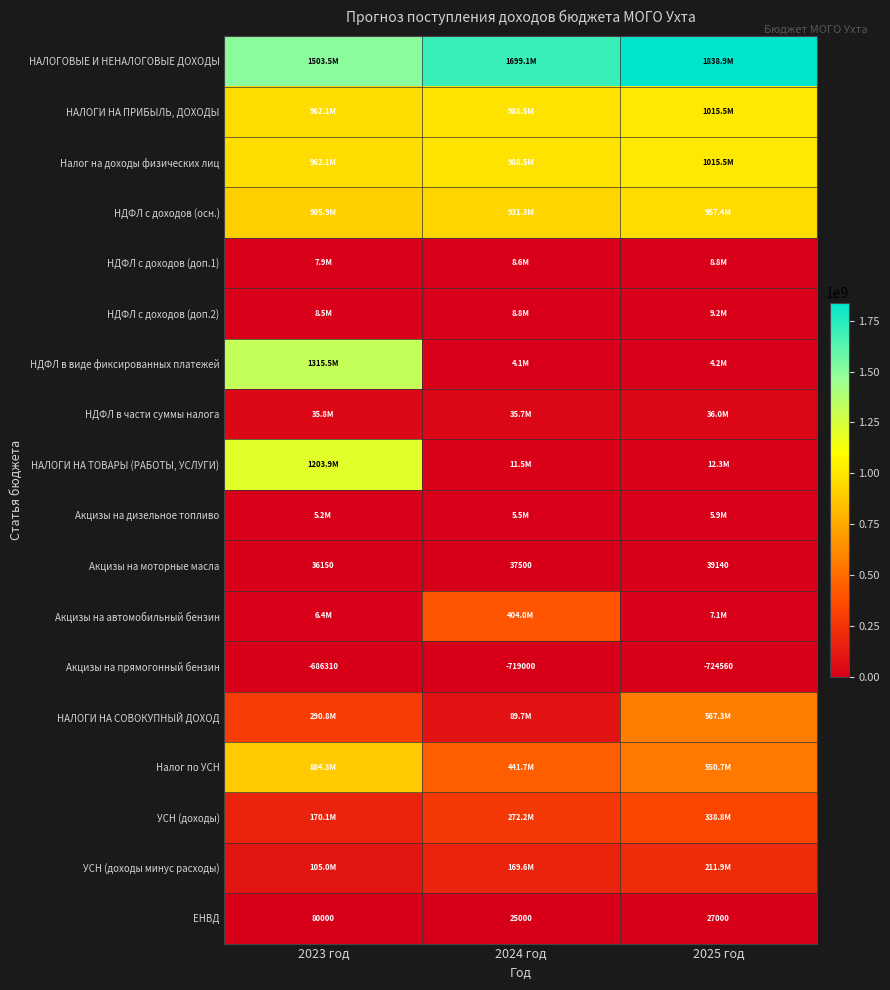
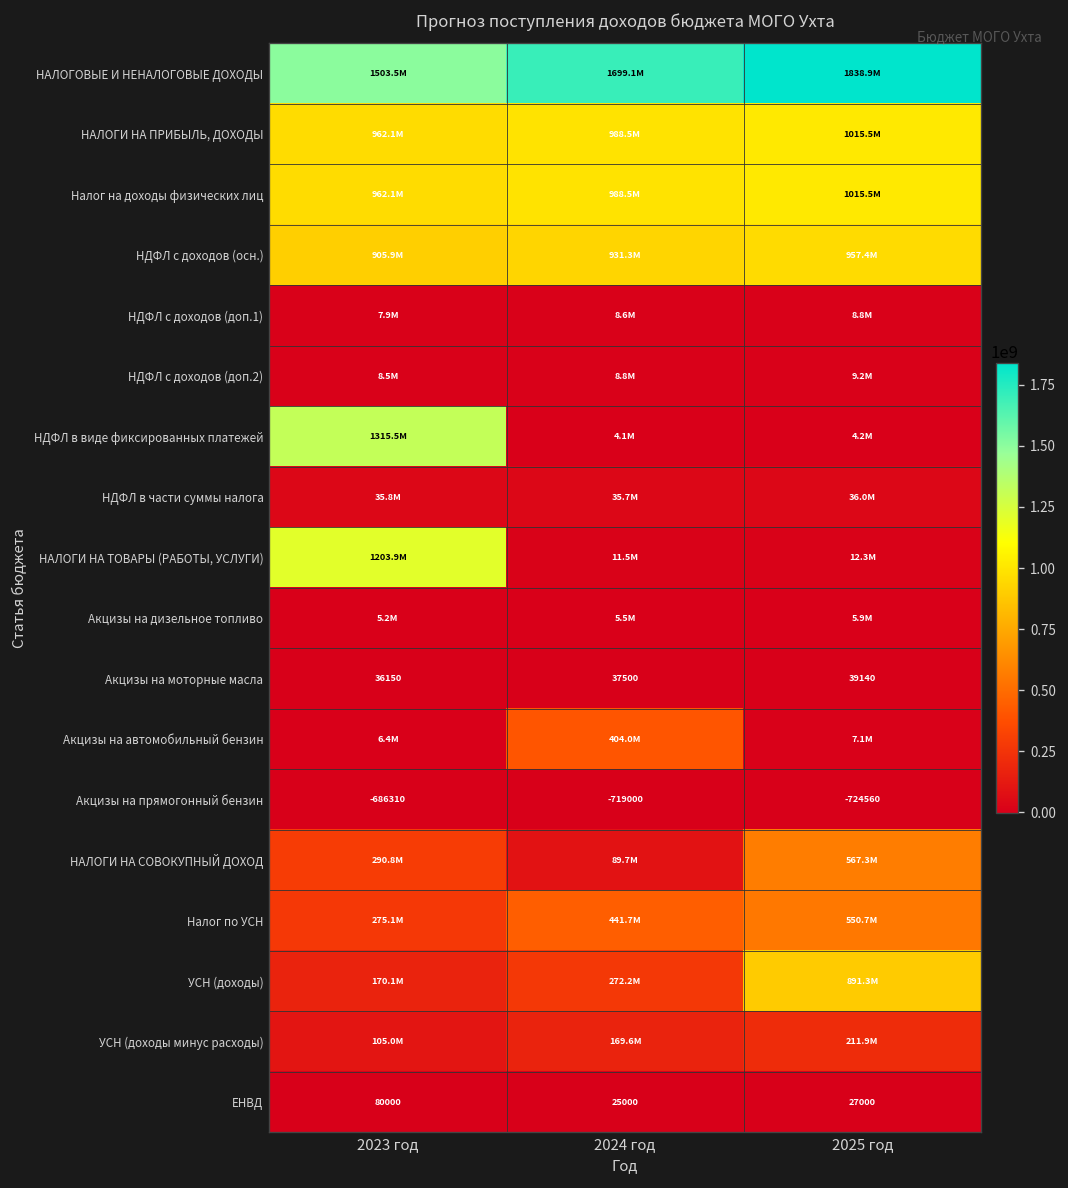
  {
    "НАЛОГОВЫЕ И НЕНАЛОГОВЫЕ ДОХОДЫ": {
      "2023 год": "1503.5M",
      "2024 год": "1699.1M",
      "2025 год": "1838.9M"
    },
    "НАЛОГИ НА ПРИБЫЛЬ, ДОХОДЫ": {
      "2023 год": "962.1M",
      "2024 год": "988.5M",
      "2025 год": "1015.5M"
    },
    "Налог на доходы физических лиц": {
      "2023 год": "962.1M",
      "2024 год": "988.5M",
      "2025 год": "1015.5M"
    },
    "НДФЛ с доходов (осн.)": {
      "2023 год": "905.9M",
      "2024 год": "931.3M",
      "2025 год": "957.4M"
    },
    "НДФЛ с доходов (доп.1)": {
      "2023 год": "7.9M",
      "2024 год": "8.6M",
      "2025 год": "8.8M"
    },
    "НДФЛ с доходов (доп.2)": {
      "2023 год": "8.5M",
      "2024 год": "8.8M",
      "2025 год": "9.2M"
    },
    "НДФЛ в виде фиксированных платежей": {
      "2023 год": "1315.5M",
      "2024 год": "4.1M",
      "2025 год": "4.2M"
    },
    "НДФЛ в части суммы налога": {
      "2023 год": "35.8M",
      "2024 год": "35.7M",
      "2025 год": "36.0M"
    },
    "НАЛОГИ НА ТОВАРЫ (РАБОТЫ, УСЛУГИ)": {
      "2023 год": "1203.9M",
      "2024 год": "11.5M",
      "2025 год": "12.3M"
    },
    "Акцизы на дизельное топливо": {
      "2023 год": "5.2M",
      "2024 год": "5.5M",
      "2025 год": "5.9M"
    },
    "Акцизы на моторные масла": {
      "2023 год": "36150",
      "2024 год": "37500",
      "2025 год": "39140"
    },
    "Акцизы на автомобильный бензин": {
      "2023 год": "6.4M",
      "2024 год": "404.0M",
      "2025 год": "7.1M"
    },
    "Акцизы на прямогонный бензин": {
      "2023 год": "-686310",
      "2024 год": "-719000",
      "2025 год": "-724560"
    },
    "НАЛОГИ НА СОВОКУПНЫЙ ДОХОД": {
      "2023 год": "290.8M",
      "2024 год": "89.7M",
      "2025 год": "567.3M"
    },
    "Налог по УСН": {
-     "2023 год": "884.3M",
+     "2023 год": "275.1M",
      "2024 год": "441.7M",
      "2025 год": "550.7M"
    },
    "УСН (доходы)": {
      "2023 год": "170.1M",
      "2024 год": "272.2M",
-     "2025 год": "338.8M"
+     "2025 год": "891.3M"
    },
    "УСН (доходы минус расходы)": {
      "2023 год": "105.0M",
      "2024 год": "169.6M",
      "2025 год": "211.9M"
    },
    "ЕНВД": {
      "2023 год": "80000",
      "2024 год": "25000",
      "2025 год": "27000"
    }
  }
